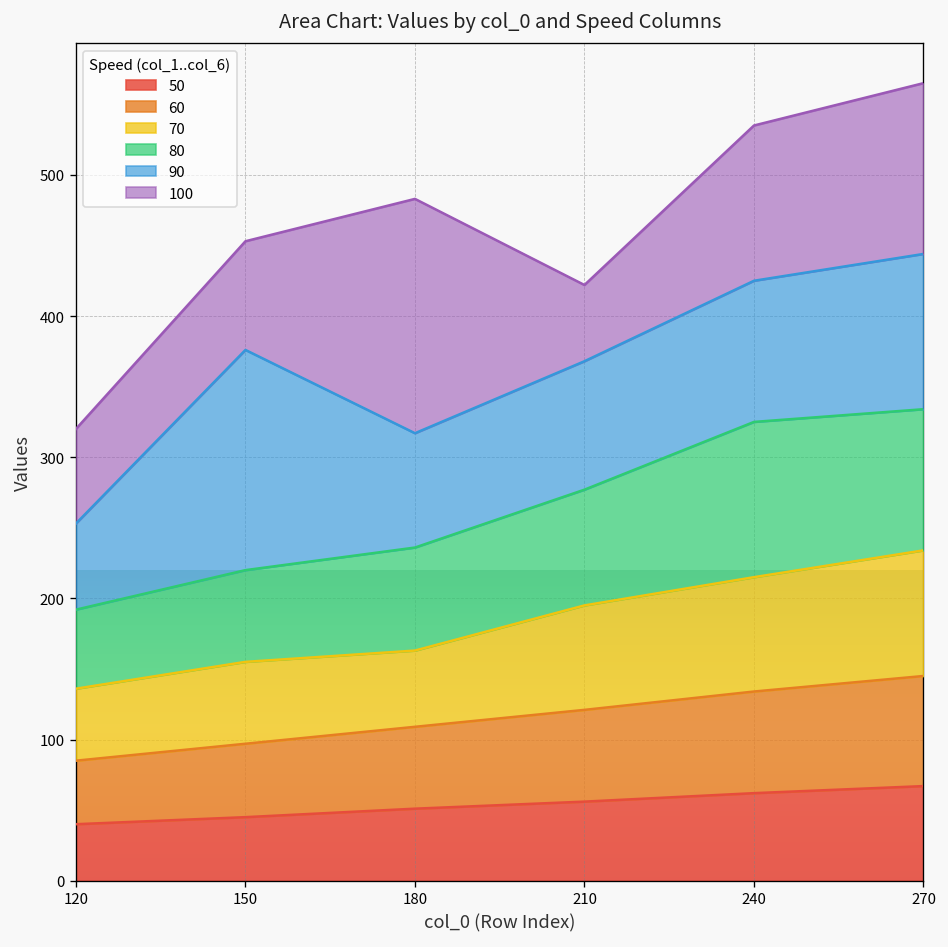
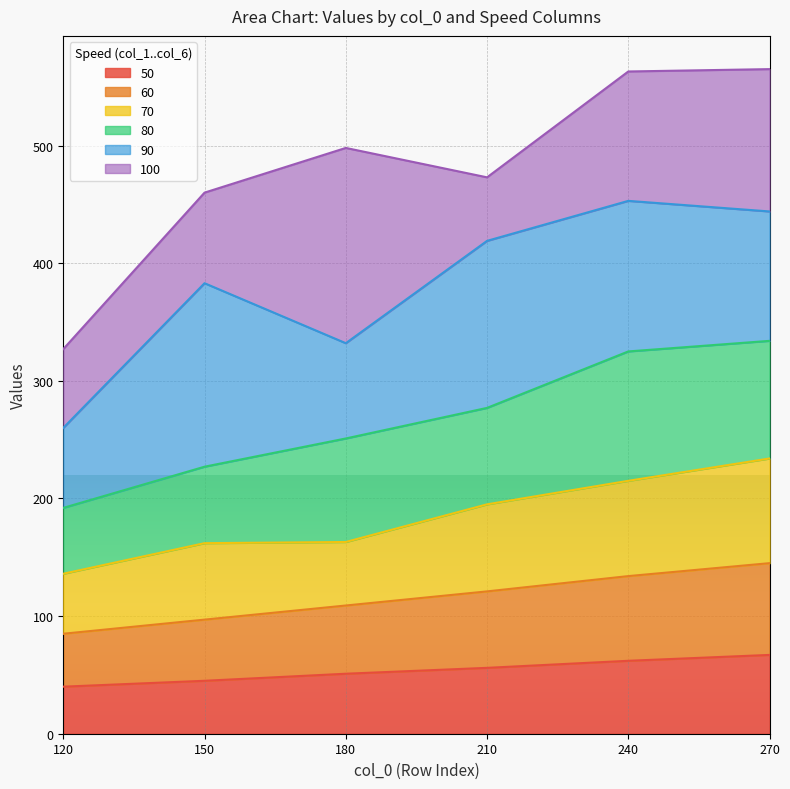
  {
    "70": {
      "120": 51,
-     "150": 58,
+     "150": 65,
      "180": 54,
      "210": 74,
      "240": 81,
      "270": 89
    },
    "80": {
      "120": 56,
      "150": 65,
-     "180": 73,
+     "180": 88,
      "210": 82,
      "240": 110,
      "270": 100
    },
    "90": {
-     "120": 61,
+     "120": 68,
      "150": 156,
      "180": 81,
-     "210": 91,
-     "240": 100,
+     "210": 142,
+     "240": 128,
      "270": 110
    },
    "100": {
      "120": 67,
      "150": 77,
      "180": 166,
      "210": 54,
      "240": 110,
      "270": 121
    }
  }
